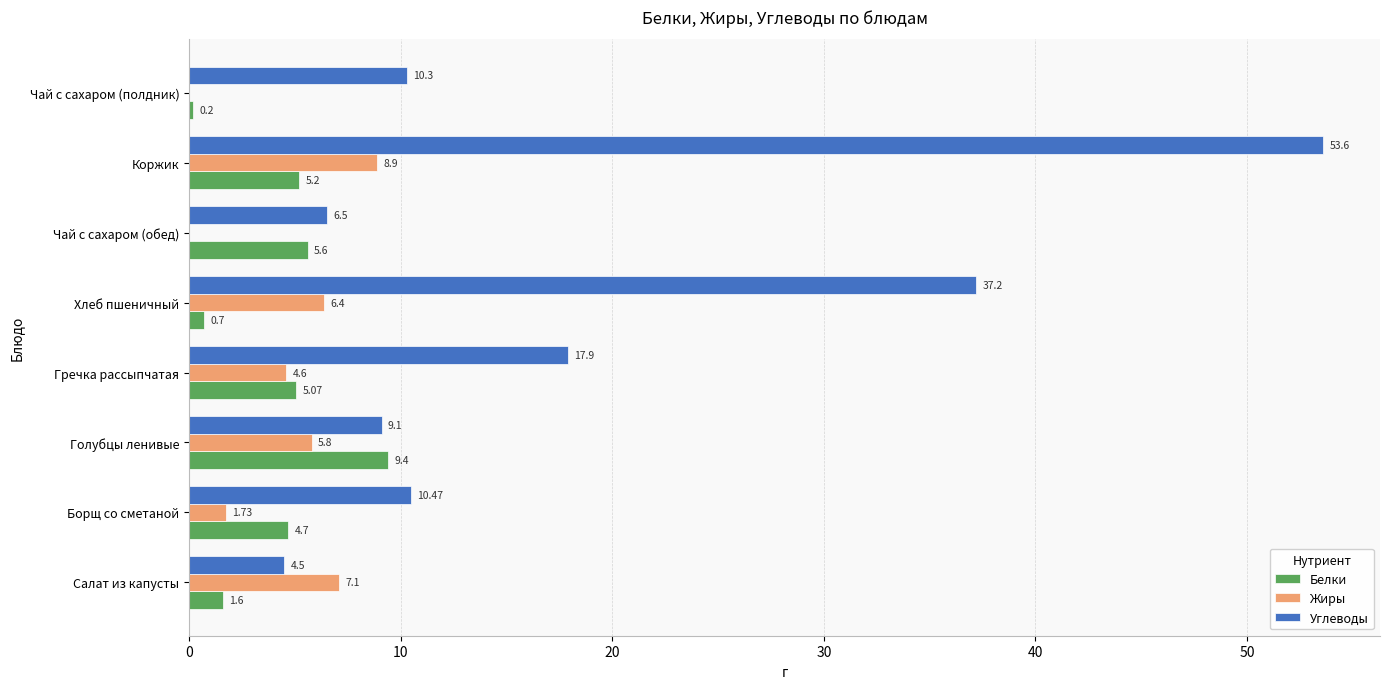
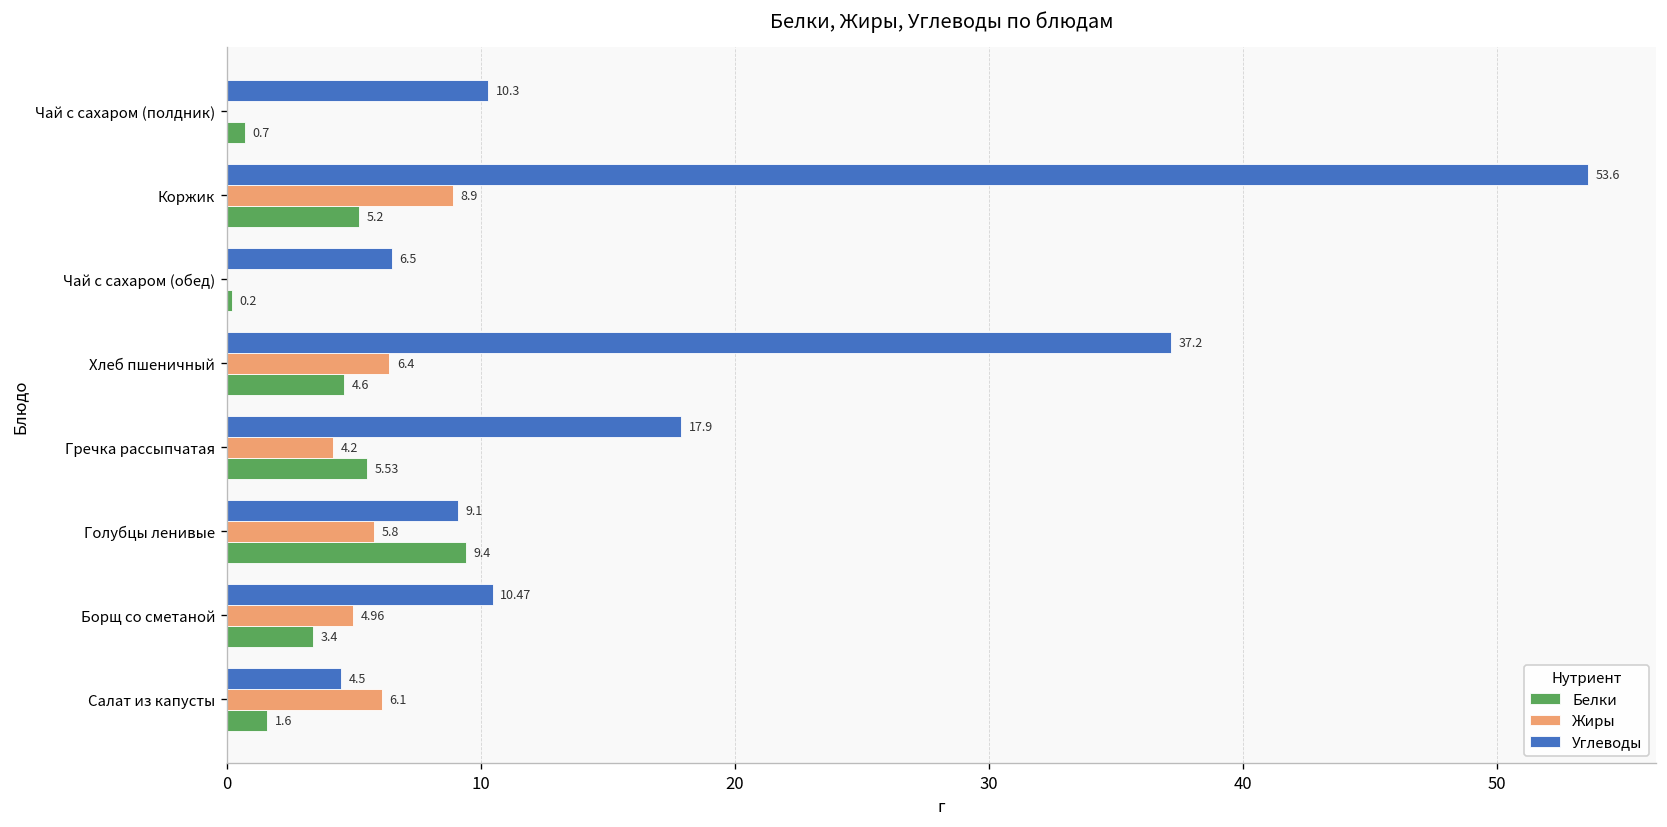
  {
    "Белки": {
-     "Чай с сахаром (полдник)": 0.2,
+     "Чай с сахаром (полдник)": 0.7,
      "Коржик": 5.2,
-     "Чай с сахаром (обед)": 5.6,
-     "Хлеб пшеничный": 0.7,
-     "Гречка рассыпчатая": 5.07,
+     "Чай с сахаром (обед)": 0.2,
+     "Хлеб пшеничный": 4.6,
+     "Гречка рассыпчатая": 5.53,
      "Голубцы ленивые": 9.4,
-     "Борщ со сметаной": 4.7,
+     "Борщ со сметаной": 3.4,
      "Салат из капусты": 1.6
    },
    "Жиры": {
      "Коржик": 8.9,
      "Хлеб пшеничный": 6.4,
-     "Гречка рассыпчатая": 4.6,
+     "Гречка рассыпчатая": 4.2,
      "Голубцы ленивые": 5.8,
-     "Борщ со сметаной": 1.73,
-     "Салат из капусты": 7.1
+     "Борщ со сметаной": 4.96,
+     "Салат из капусты": 6.1
    },
    "Углеводы": {
      "Чай с сахаром (полдник)": 10.3,
      "Коржик": 53.6,
      "Чай с сахаром (обед)": 6.5,
      "Хлеб пшеничный": 37.2,
      "Гречка рассыпчатая": 17.9,
      "Голубцы ленивые": 9.1,
      "Борщ со сметаной": 10.47,
      "Салат из капусты": 4.5
    }
  }
